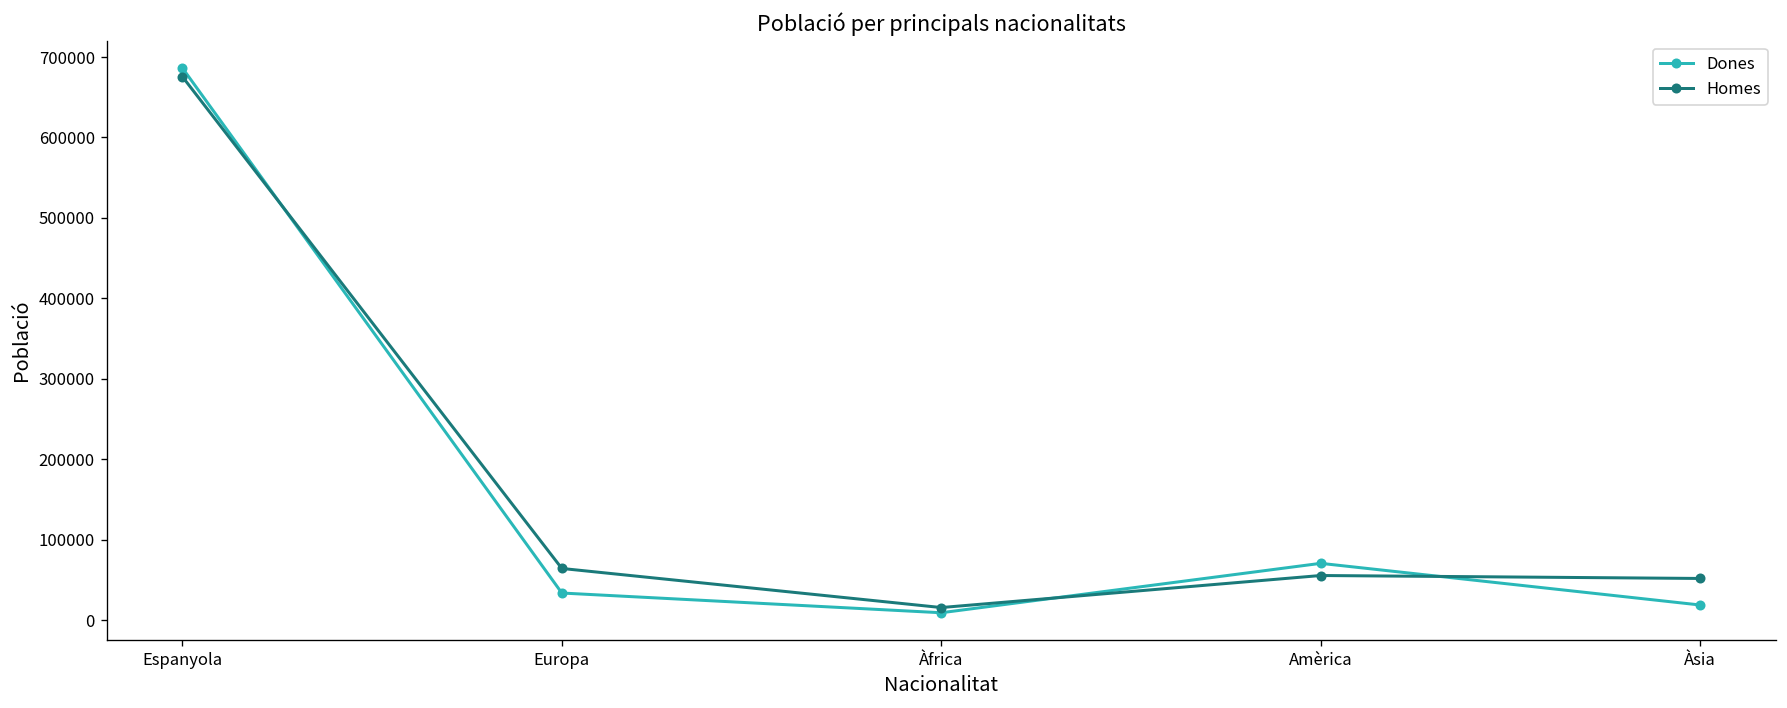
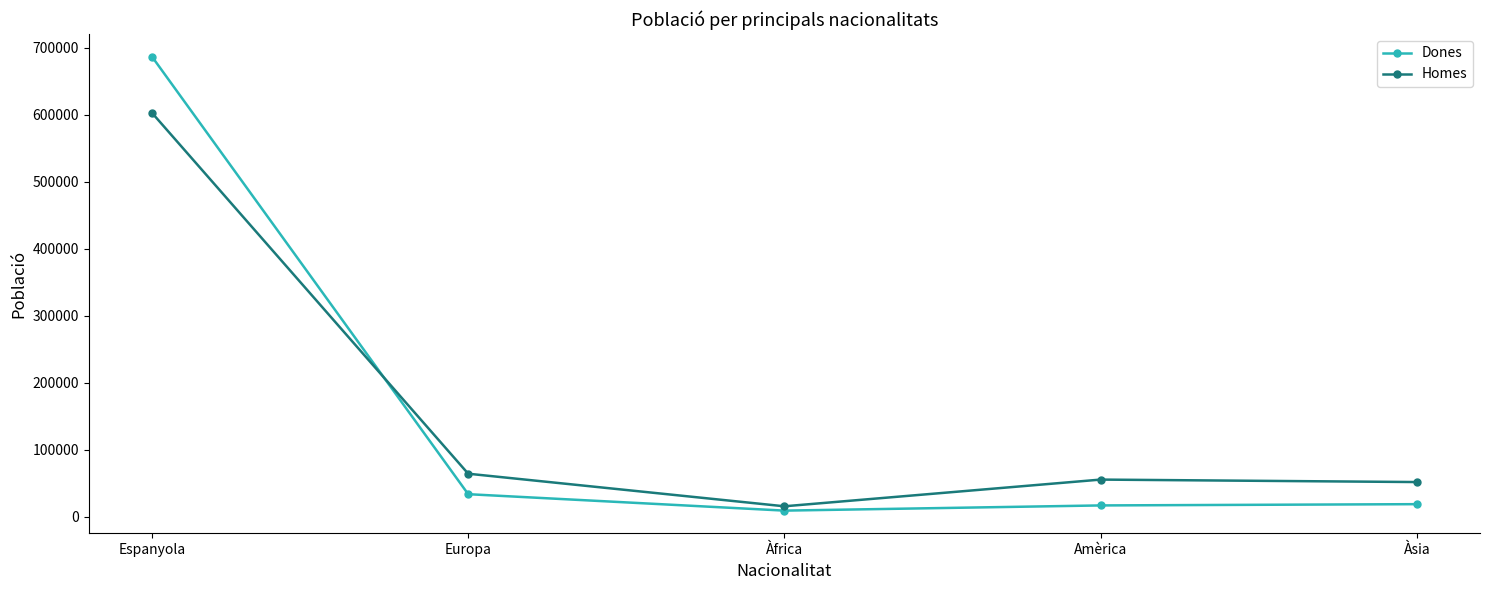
  {
    "Dones": {
      "Espanyola": 690000,
      "Europa": 30000,
      "Àfrica": 10000,
-     "Amèrica": 70000,
+     "Amèrica": 20000,
      "Àsia": 20000
    },
    "Homes": {
-     "Espanyola": 680000,
+     "Espanyola": 600000,
      "Europa": 60000,
      "Àfrica": 20000,
      "Amèrica": 60000,
      "Àsia": 50000
    }
  }
